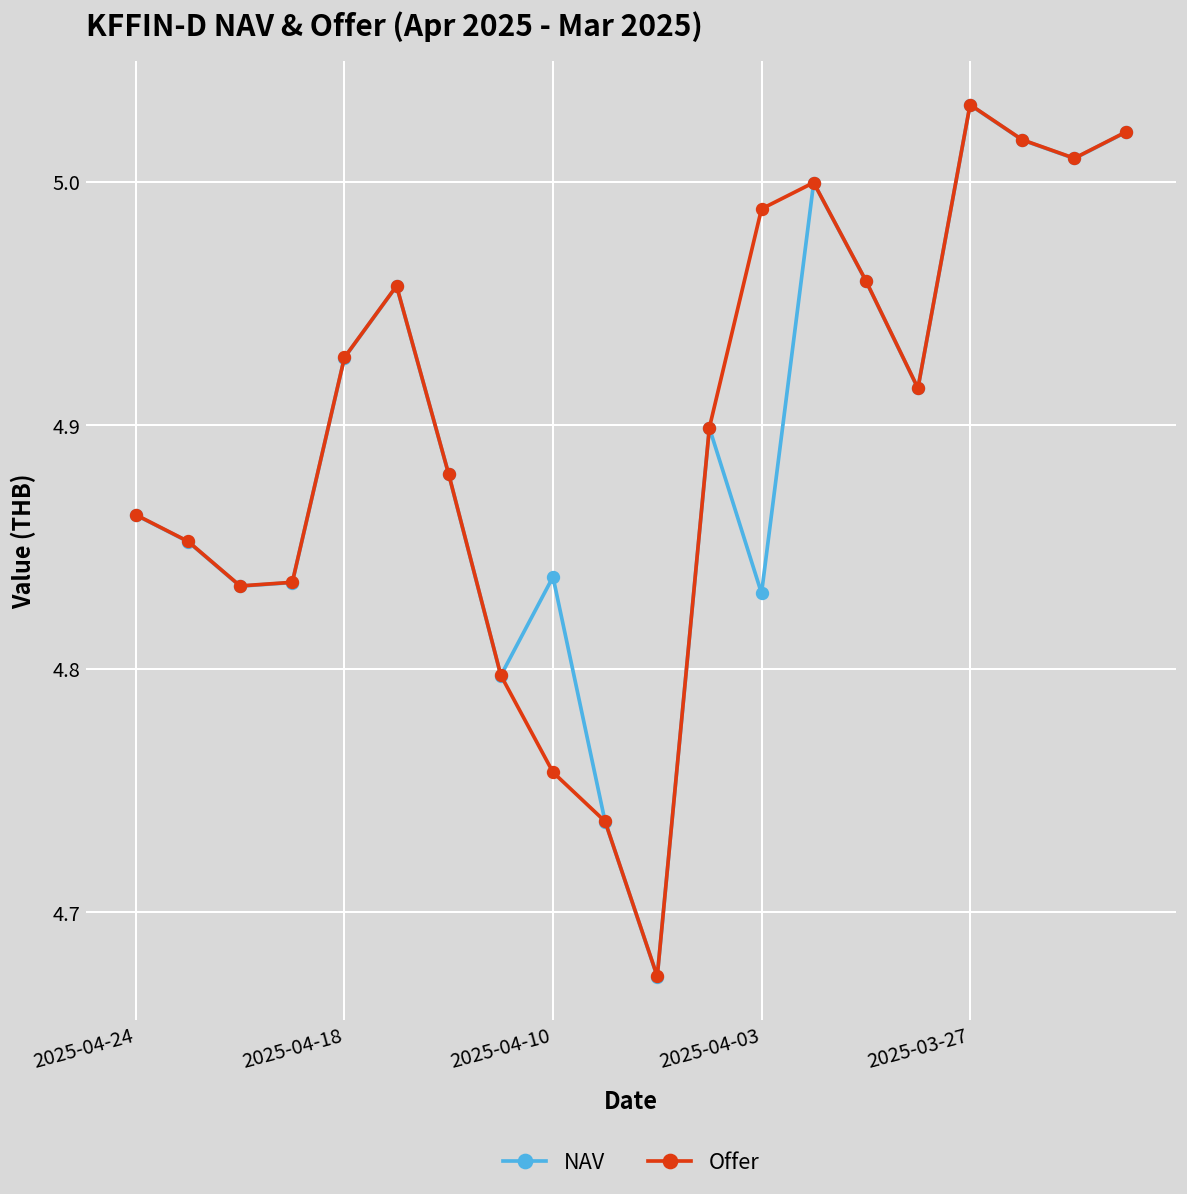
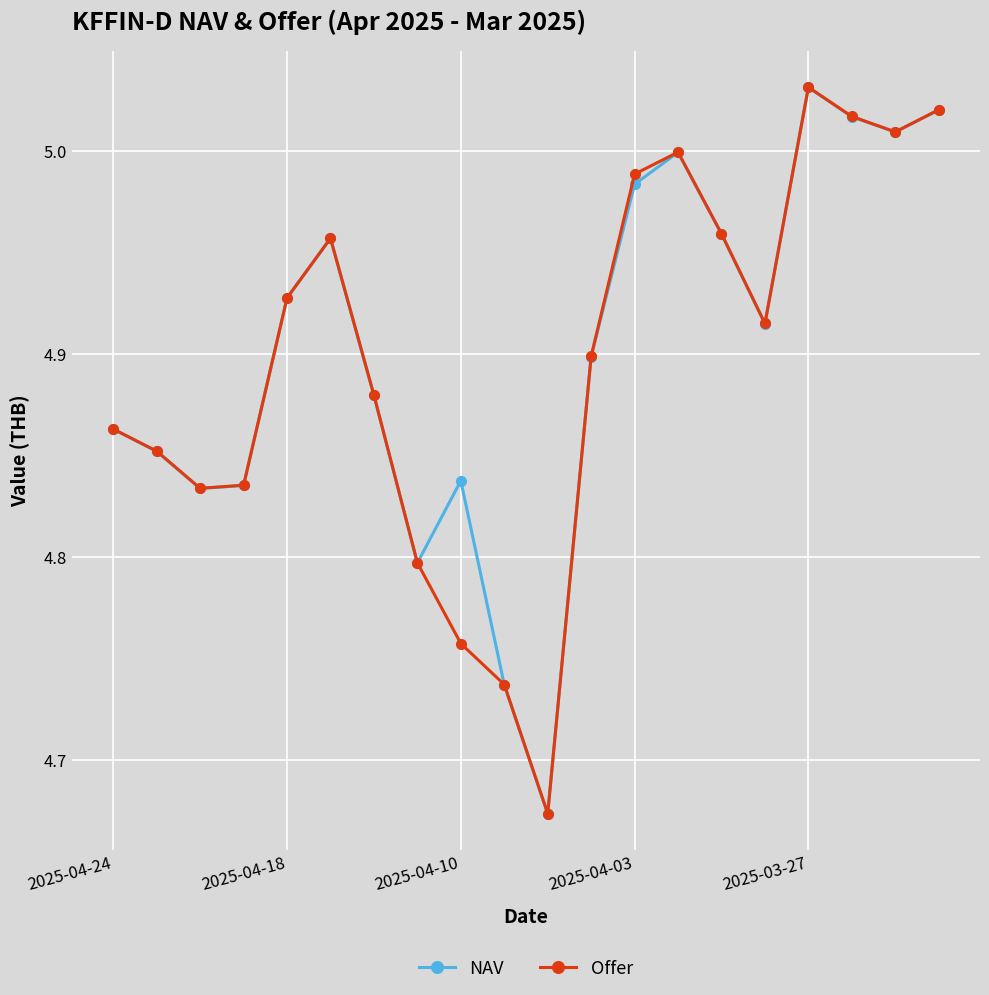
  {
    "NAV": {
      "2025-04-10": 4.838,
-     "2025-04-03": 4.831
+     "2025-04-03": 4.984
    },
    "Offer": {
      "2025-04-10": 4.758,
      "2025-04-03": 4.989
    }
  }
